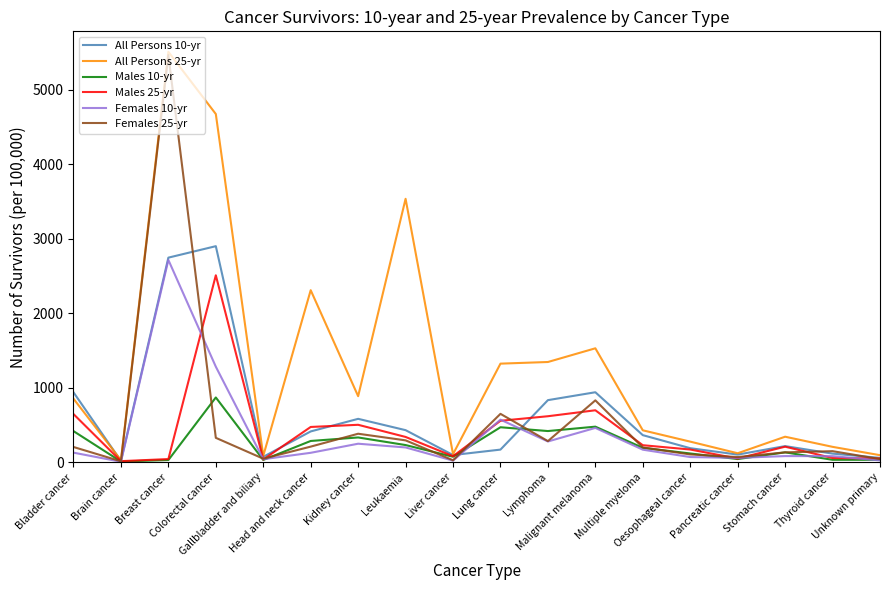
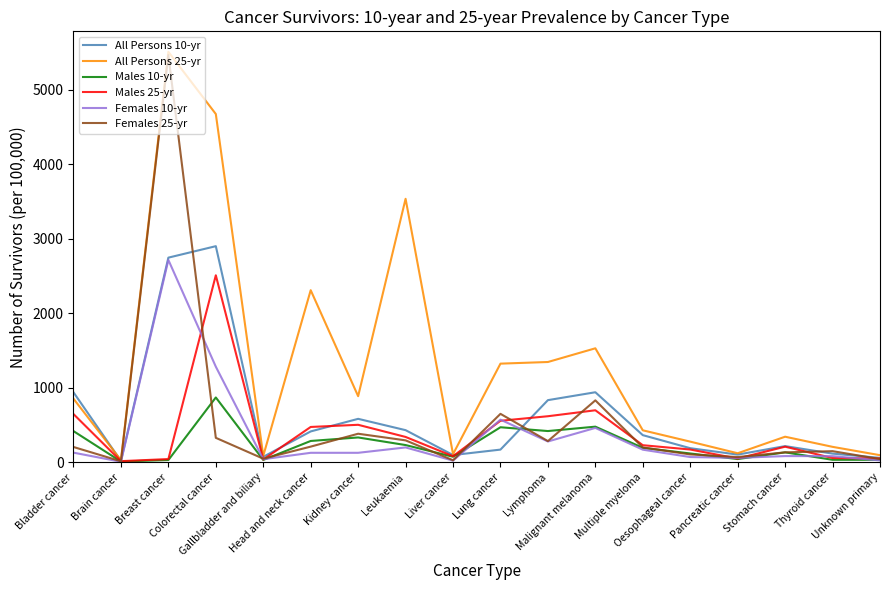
  {
    "All Persons 10-yr": {
      "Bladder cancer": 900,
      "Colorectal cancer": 2900,
      "Head and neck cancer": 400,
      "Kidney cancer": 600,
      "Leukaemia": 400,
      "Lung cancer": 200,
      "Lymphoma": 800,
      "Malignant melanoma": 900,
      "Multiple myeloma": 400
    },
    "All Persons 25-yr": {
      "Bladder cancer": 900,
      "Colorectal cancer": 4700,
      "Head and neck cancer": 2300,
      "Kidney cancer": 900,
      "Leukaemia": 3500,
      "Lung cancer": 1300,
      "Lymphoma": 1300,
      "Malignant melanoma": 1500,
      "Multiple myeloma": 400,
      "Oesophageal cancer": 300,
      "Stomach cancer": 300,
      "Thyroid cancer": 200,
      "Unknown primary": 100
    },
    "Males 10-yr": {
      "Bladder cancer": 400,
      "Colorectal cancer": 900,
      "Head and neck cancer": 300,
      "Kidney cancer": 300,
      "Lung cancer": 500,
      "Lymphoma": 400
    },
    "Males 25-yr": {
      "Bladder cancer": 600,
      "Colorectal cancer": 2500,
      "Head and neck cancer": 500,
      "Kidney cancer": 500,
      "Leukaemia": 300,
      "Lymphoma": 600,
      "Malignant melanoma": 700
    },
    "Females 10-yr": {
      "Bladder cancer": 100,
      "Colorectal cancer": 1300,
      "Head and neck cancer": 100,
-     "Kidney cancer": 300,
+     "Kidney cancer": 100,
      "Oesophageal cancer": 100,
      "Stomach cancer": 100
    },
    "Females 25-yr": {
      "Bladder cancer": 200,
      "Colorectal cancer": 300,
      "Head and neck cancer": 200,
      "Kidney cancer": 400,
      "Leukaemia": 300,
      "Lung cancer": 700,
      "Malignant melanoma": 800
    }
  }
